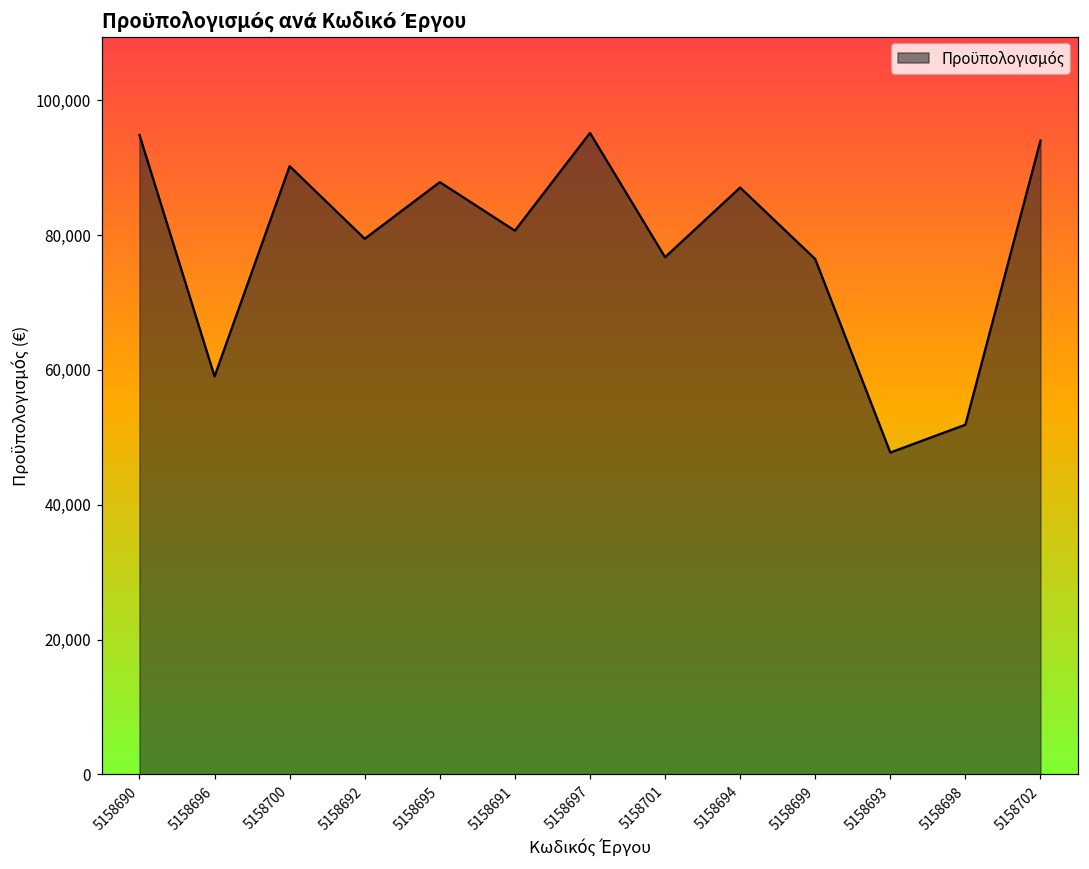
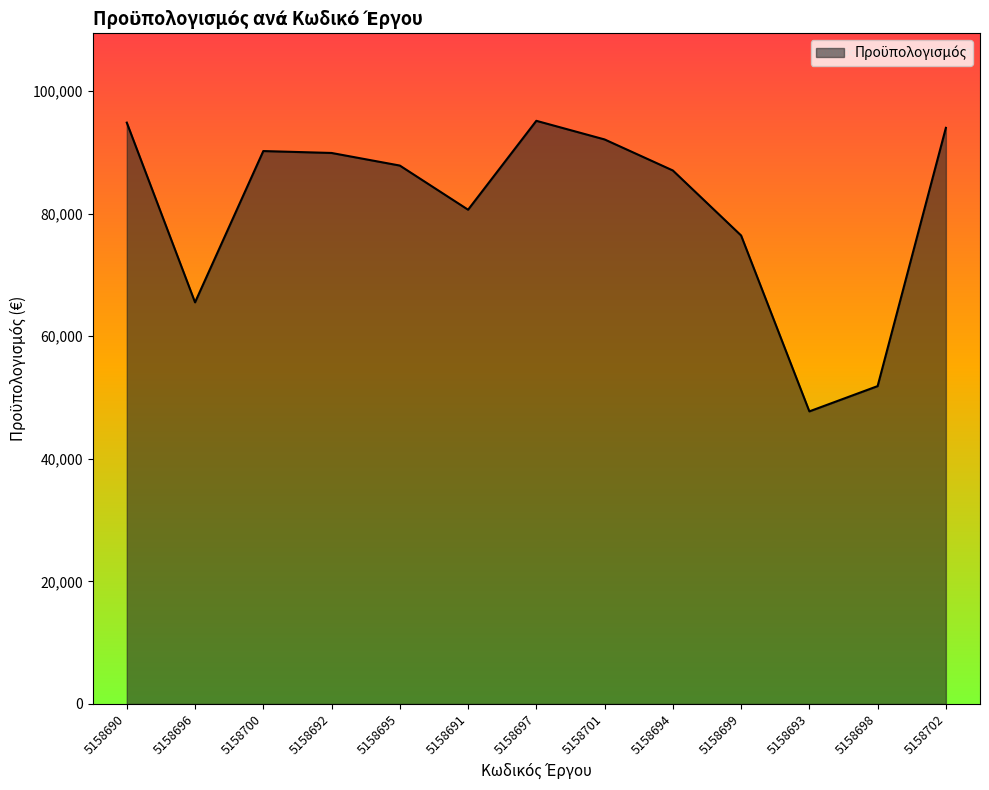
  {
    "5158690": "95,000",
-   "5158696": "59,000",
+   "5158696": "66,000",
    "5158700": "90,000",
-   "5158692": "79,000",
+   "5158692": "90,000",
    "5158695": "88,000",
    "5158691": "81,000",
    "5158697": "95,000",
-   "5158701": "77,000",
+   "5158701": "92,000",
    "5158694": "87,000",
    "5158699": "76,000",
    "5158693": "48,000",
    "5158698": "52,000",
    "5158702": "94,000"
  }
